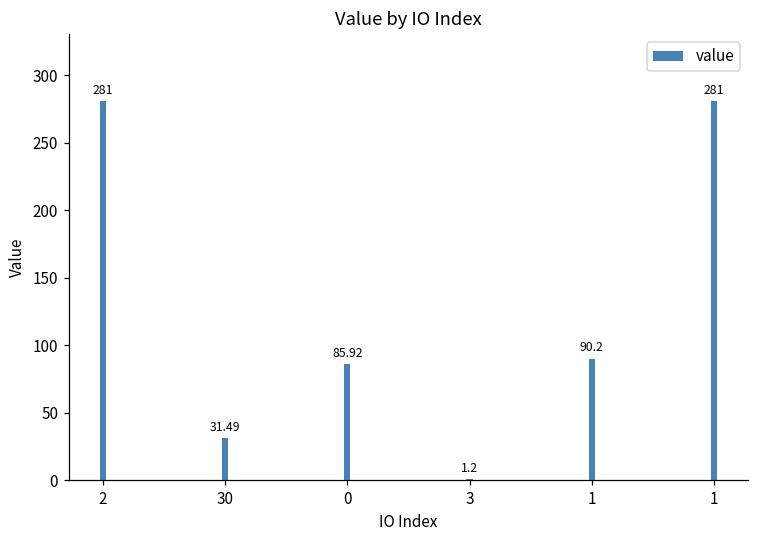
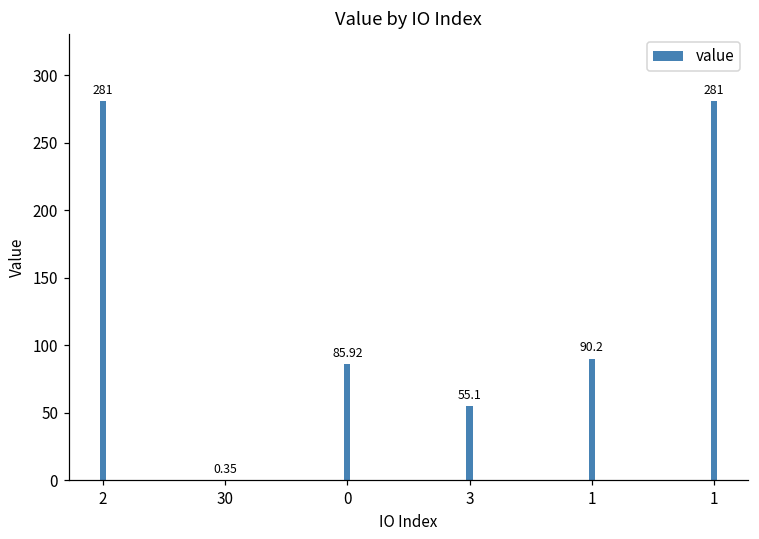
  {
    "2": 281,
-   "30": 31.49,
+   "30": 0.35,
    "0": 85.92,
-   "3": 1.2
+   "3": 55.1
  }
